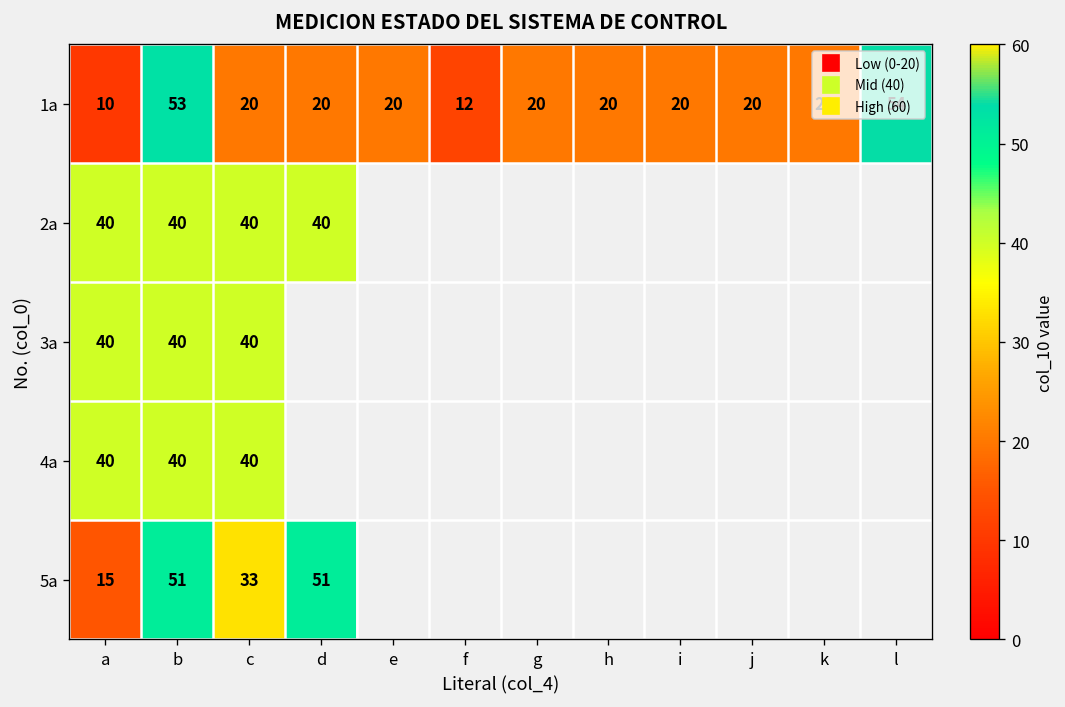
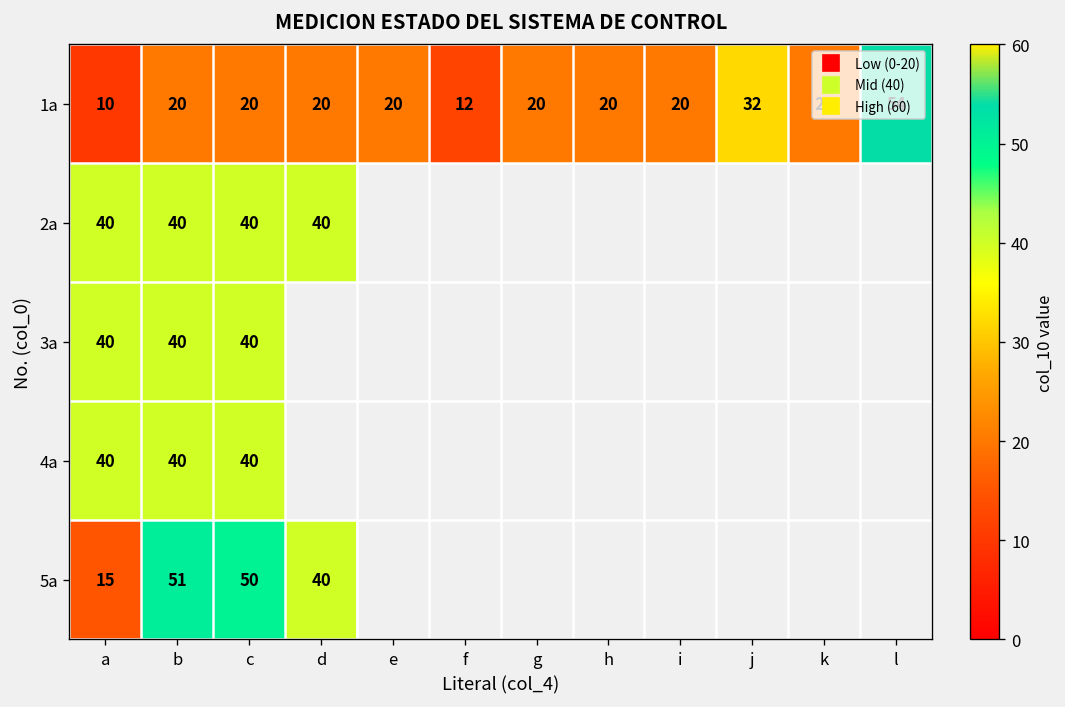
  {
    "1a": {
      "a": 10,
-     "b": 53,
+     "b": 20,
      "c": 20,
      "d": 20,
      "e": 20,
      "f": 12,
      "g": 20,
      "h": 20,
      "i": 20,
-     "j": 20
+     "j": 32
    },
    "2a": {
      "a": 40,
      "b": 40,
      "c": 40,
      "d": 40
    },
    "3a": {
      "a": 40,
      "b": 40,
      "c": 40
    },
    "4a": {
      "a": 40,
      "b": 40,
      "c": 40
    },
    "5a": {
      "a": 15,
      "b": 51,
-     "c": 33,
-     "d": 51
+     "c": 50,
+     "d": 40
    }
  }
